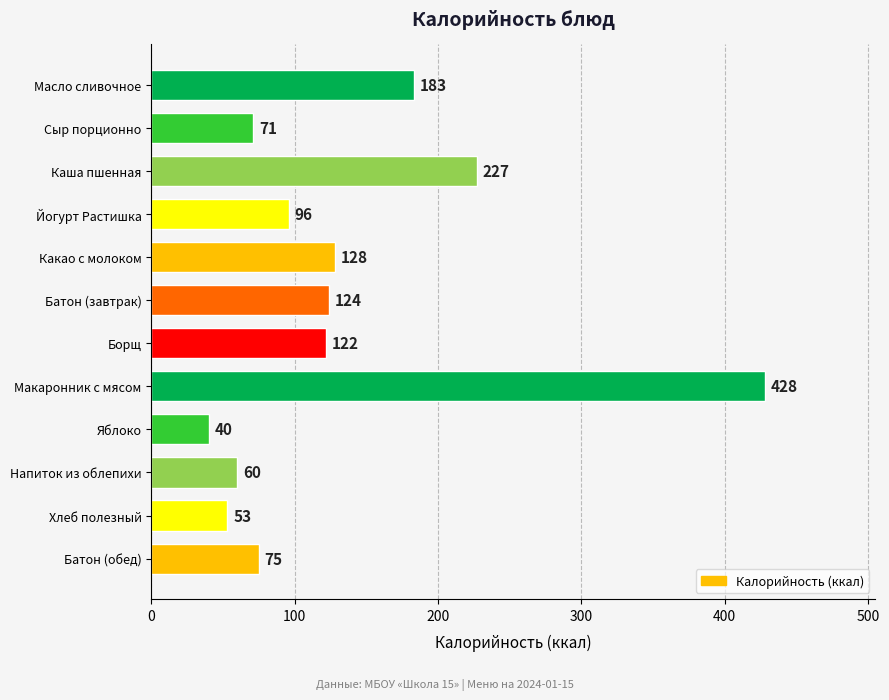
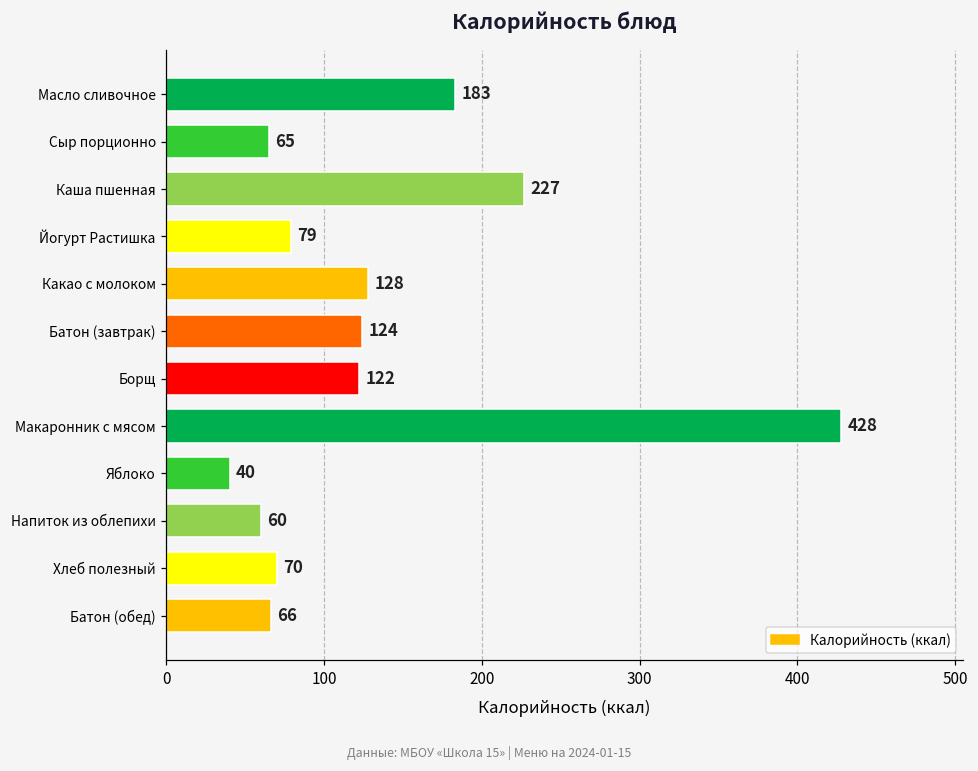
  {
    "Масло сливочное": 183,
-   "Сыр порционно": 71,
+   "Сыр порционно": 65,
    "Каша пшенная": 227,
-   "Йогурт Растишка": 96,
+   "Йогурт Растишка": 79,
    "Какао с молоком": 128,
    "Батон (завтрак)": 124,
    "Борщ": 122,
    "Макаронник с мясом": 428,
    "Яблоко": 40,
    "Напиток из облепихи": 60,
-   "Хлеб полезный": 53,
-   "Батон (обед)": 75
+   "Хлеб полезный": 70,
+   "Батон (обед)": 66
  }
